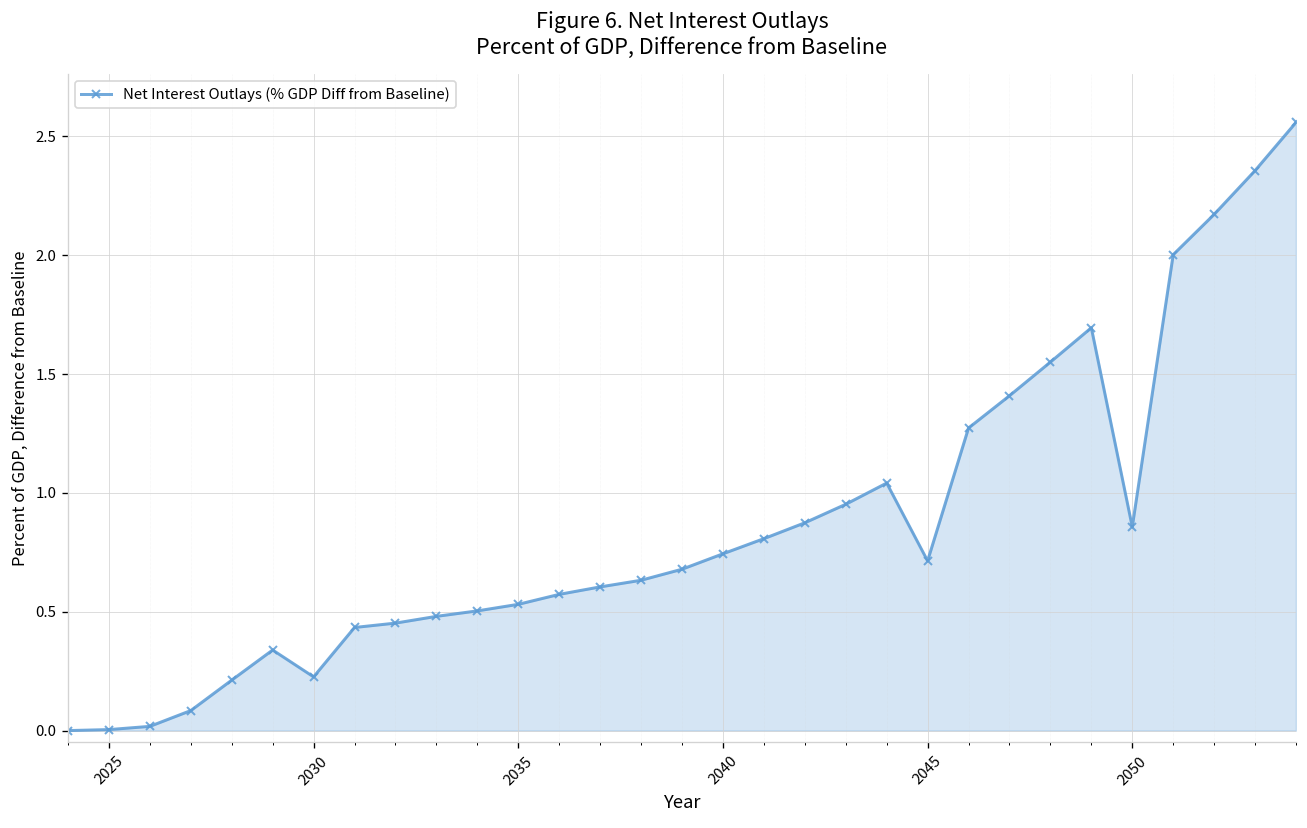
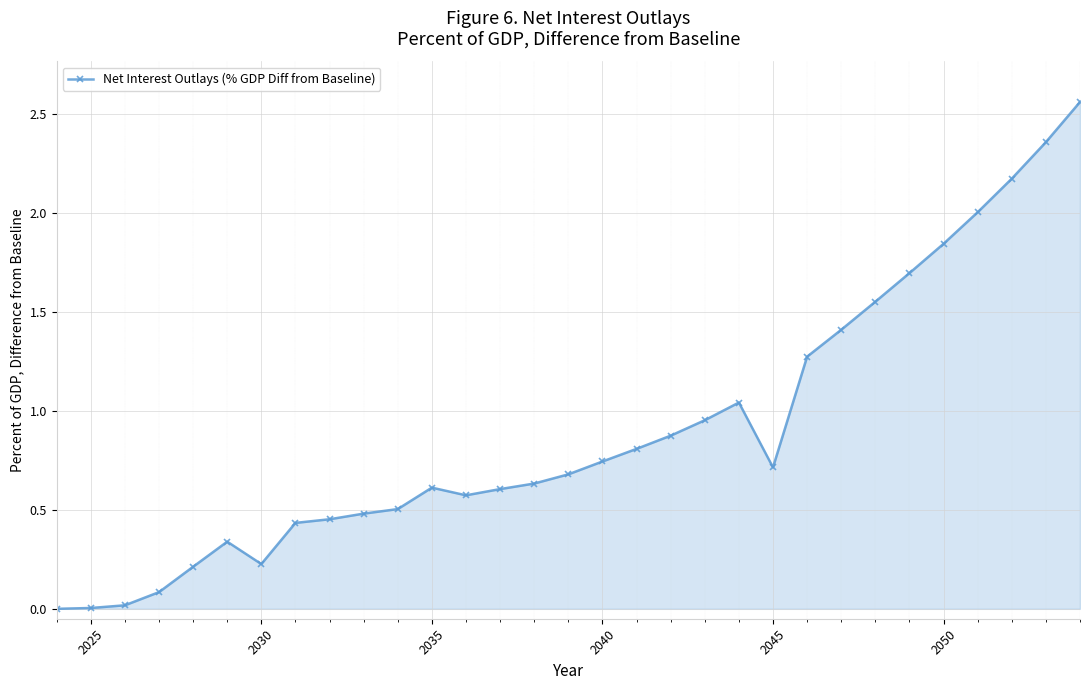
  {
    "2025": 0.00,
    "2030": 0.23,
-   "2035": 0.53,
+   "2035": 0.61,
    "2040": 0.74,
    "2045": 0.71,
-   "2050": 0.86
+   "2050": 1.84
  }
